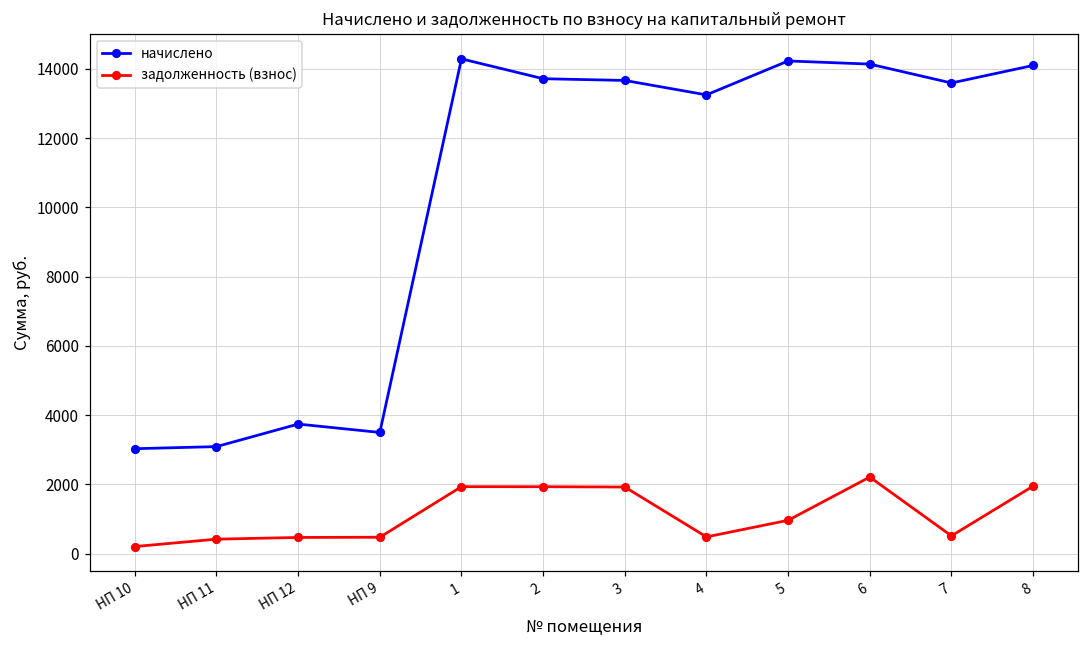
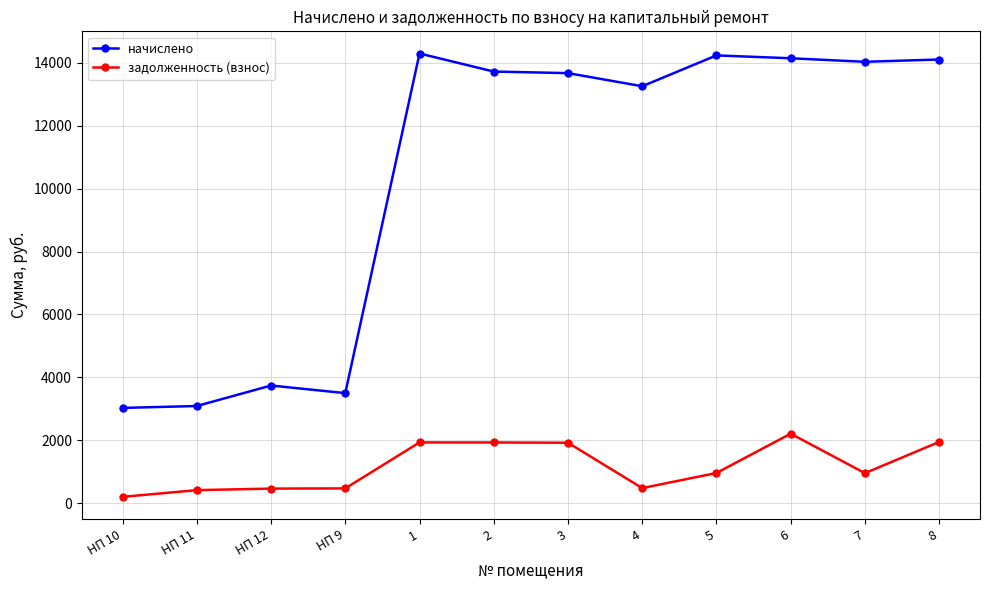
  {
    "начислено": {
      "НП 10": 3000,
      "НП 11": 3100,
      "НП 12": 3700,
      "НП 9": 3500,
      "1": 14300,
      "2": 13700,
      "3": 13700,
      "4": 13300,
      "5": 14200,
      "6": 14100,
-     "7": 13600,
+     "7": 14000,
      "8": 14100
    },
    "задолженность (взнос)": {
      "НП 10": 200,
      "НП 11": 400,
      "НП 12": 500,
      "НП 9": 500,
      "1": 1900,
      "2": 1900,
      "3": 1900,
      "4": 500,
      "5": 1000,
      "6": 2200,
-     "7": 500,
+     "7": 1000,
      "8": 2000
    }
  }
